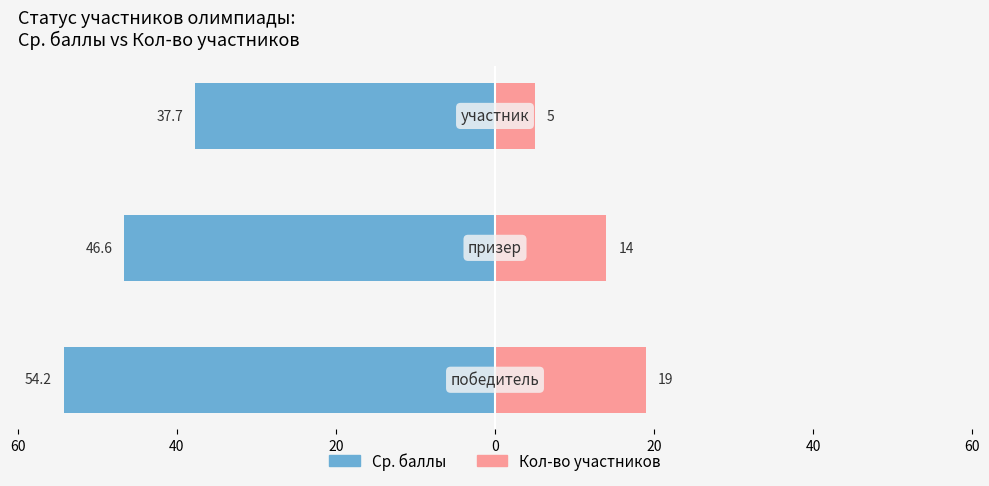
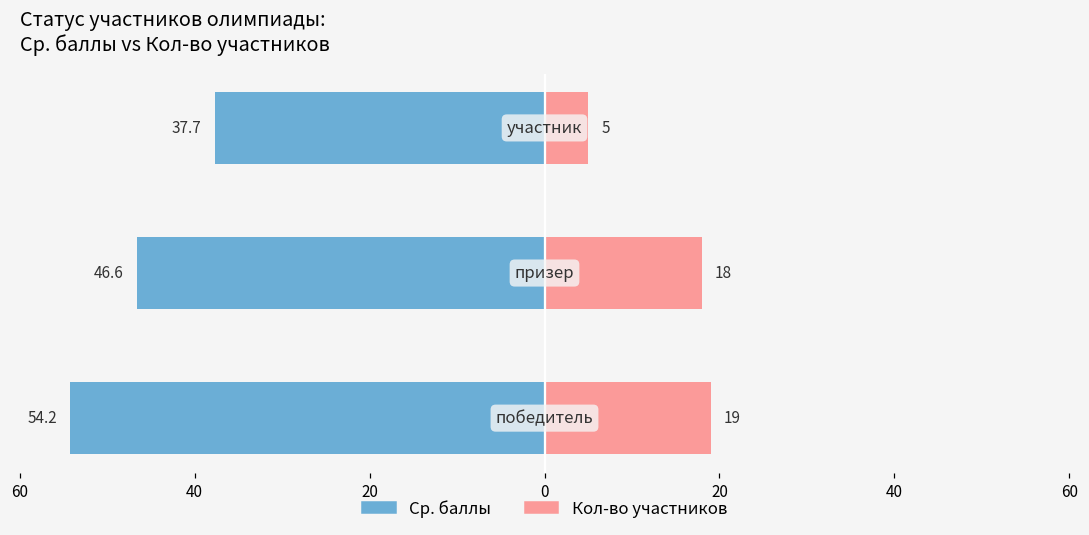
  {
    "Кол-во участников": {
      "участник": 5,
-     "призер": 14,
+     "призер": 18,
      "победитель": 19
    }
  }
